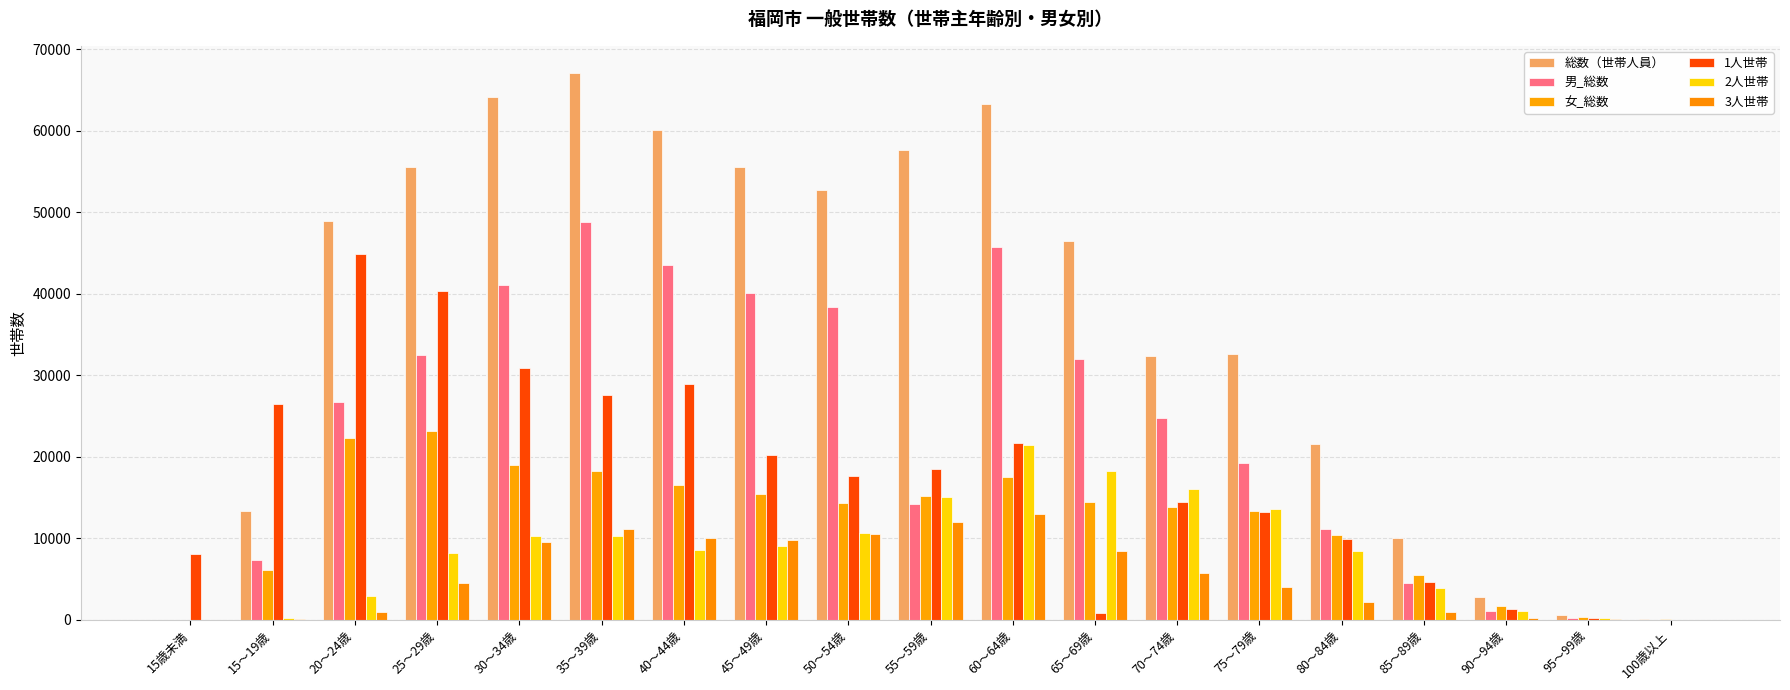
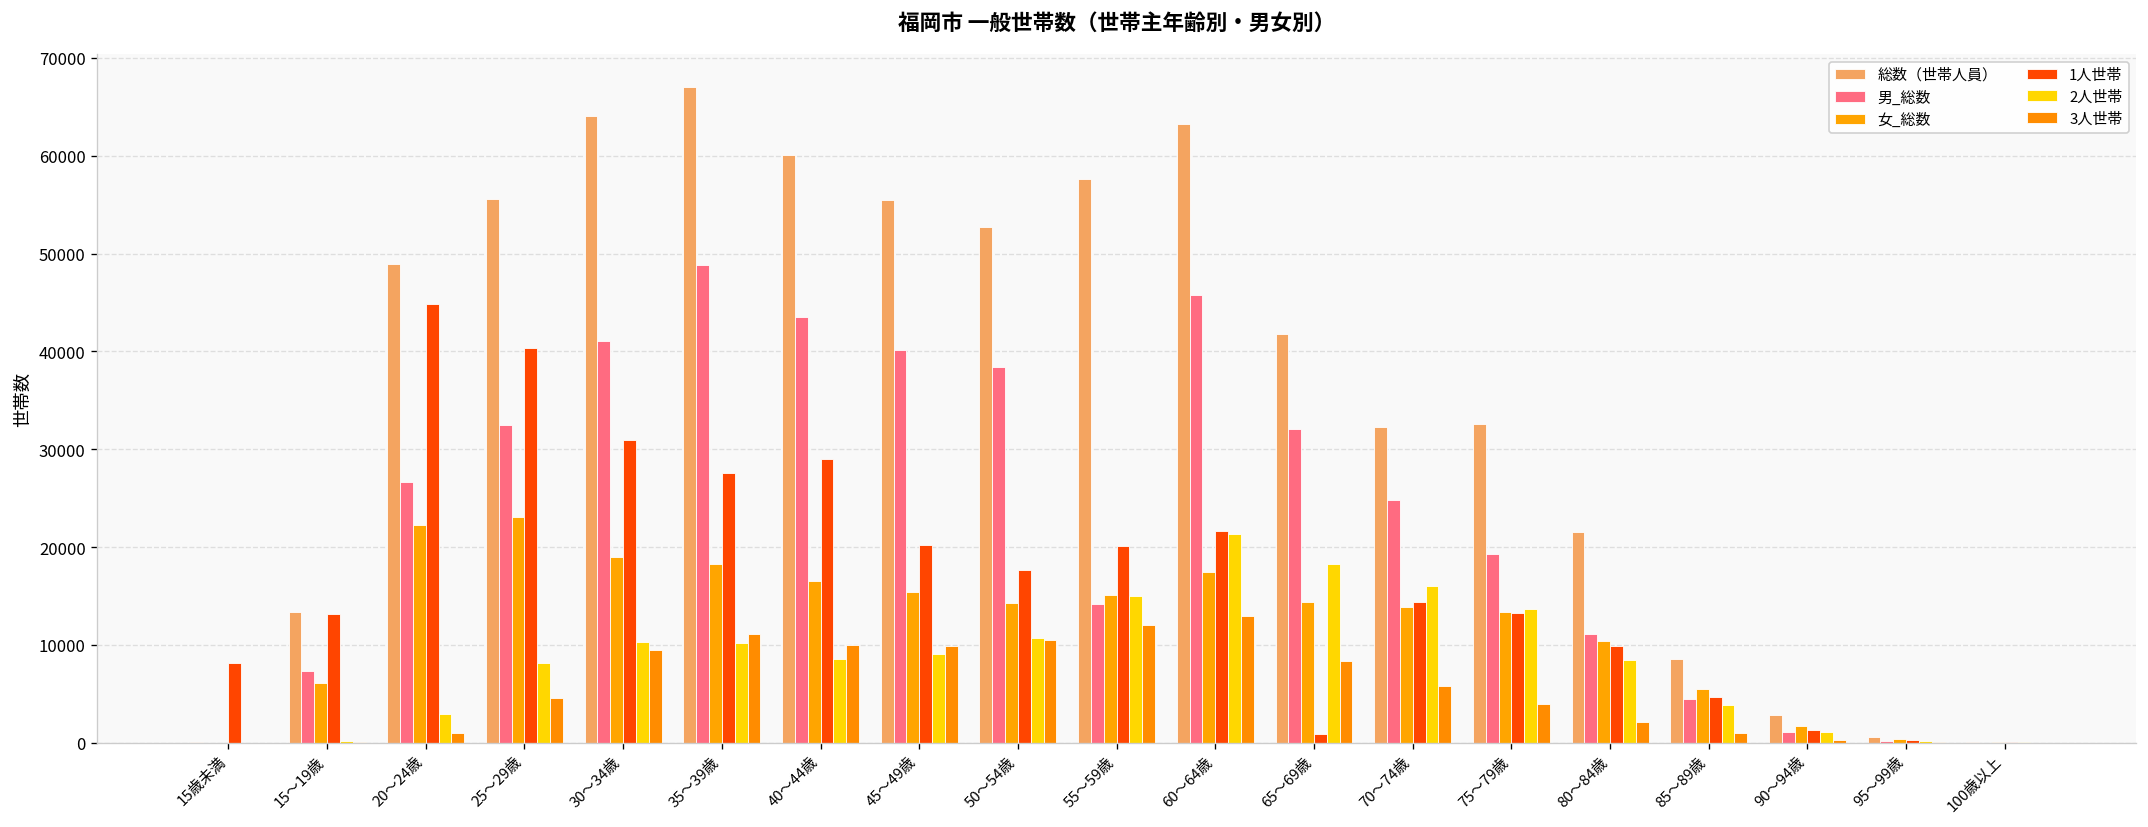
  {
    "総数（世帯人員）": {
      "15～19歳": 13000,
      "20～24歳": 49000,
      "25～29歳": 56000,
      "30～34歳": 64000,
      "35～39歳": 67000,
      "40～44歳": 60000,
      "45～49歳": 56000,
      "50～54歳": 53000,
      "55～59歳": 58000,
      "60～64歳": 63000,
-     "65～69歳": 46000,
+     "65～69歳": 42000,
      "70～74歳": 32000,
      "75～79歳": 33000,
      "80～84歳": 22000,
-     "85～89歳": 10000,
+     "85～89歳": 9000,
      "90～94歳": 3000,
      "95～99歳": 1000
    },
    "男_総数": {
      "15～19歳": 7000,
      "20～24歳": 27000,
      "25～29歳": 32000,
      "30～34歳": 41000,
      "35～39歳": 49000,
      "40～44歳": 44000,
      "45～49歳": 40000,
      "50～54歳": 38000,
      "55～59歳": 14000,
      "60～64歳": 46000,
      "65～69歳": 32000,
      "70～74歳": 25000,
      "75～79歳": 19000,
      "80～84歳": 11000,
      "85～89歳": 5000,
      "90～94歳": 1000
    },
    "1人世帯": {
      "15歳未満": 8000,
-     "15～19歳": 26000,
+     "15～19歳": 13000,
      "20～24歳": 45000,
      "25～29歳": 40000,
      "30～34歳": 31000,
      "35～39歳": 28000,
      "40～44歳": 29000,
      "45～49歳": 20000,
      "50～54歳": 18000,
-     "55～59歳": 19000,
+     "55～59歳": 20000,
      "60～64歳": 22000,
      "65～69歳": 1000,
      "70～74歳": 14000,
      "75～79歳": 13000,
      "80～84歳": 10000,
      "85～89歳": 5000,
      "90～94歳": 1000
    }
  }
